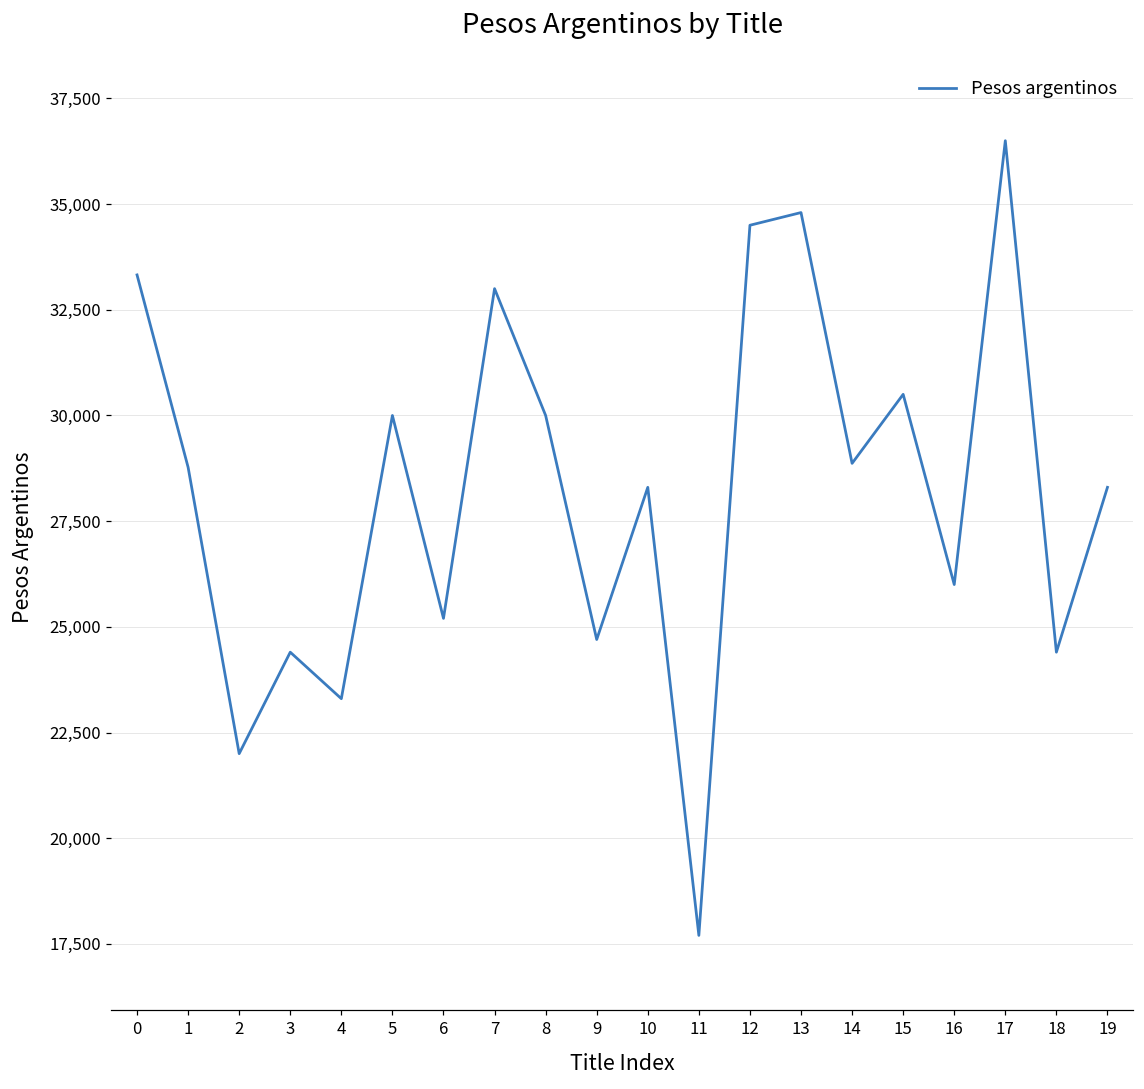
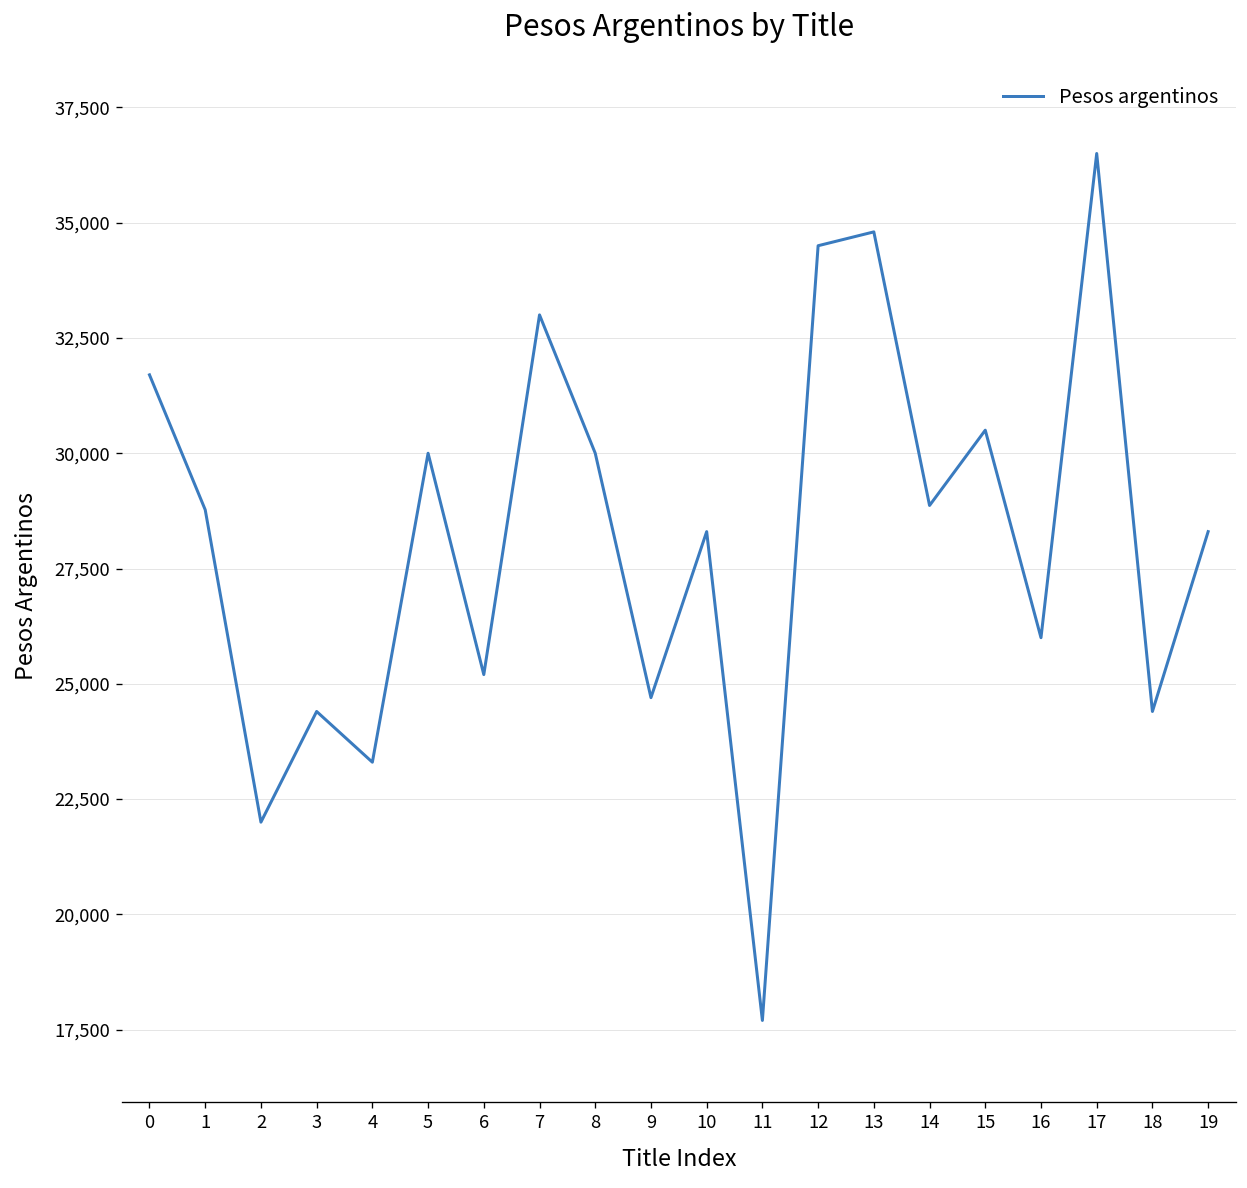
  {
-   "0": "33,300",
+   "0": "31,700",
    "1": "28,800",
    "2": "22,000",
    "3": "24,400",
    "4": "23,300",
    "5": "30,000",
    "6": "25,200",
    "7": "33,000",
    "8": "30,000",
    "9": "24,700",
    "10": "28,300",
    "11": "17,700",
    "12": "34,500",
    "13": "34,800",
    "14": "28,900",
    "15": "30,500",
    "16": "26,000",
    "17": "36,500",
    "18": "24,400",
    "19": "28,300"
  }
